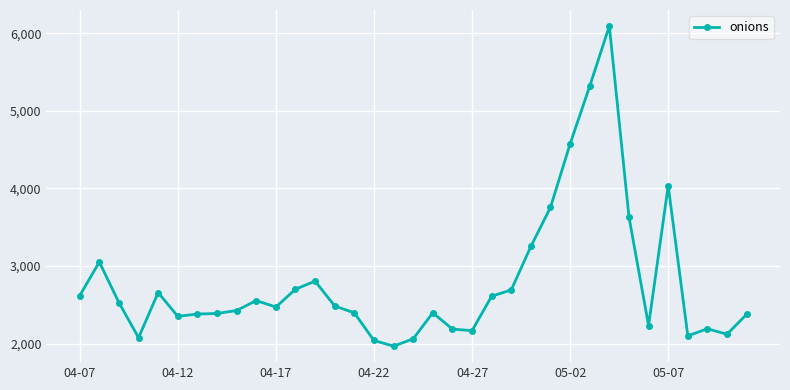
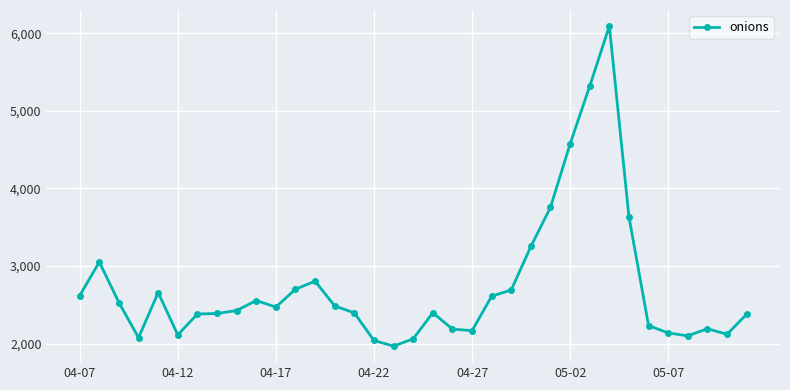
  {
    "04-07": "2,600",
-   "04-12": "2,400",
+   "04-12": "2,100",
    "04-17": "2,500",
    "04-22": "2,000",
    "04-27": "2,200",
    "05-02": "4,600",
-   "05-07": "4,000"
+   "05-07": "2,100"
  }
